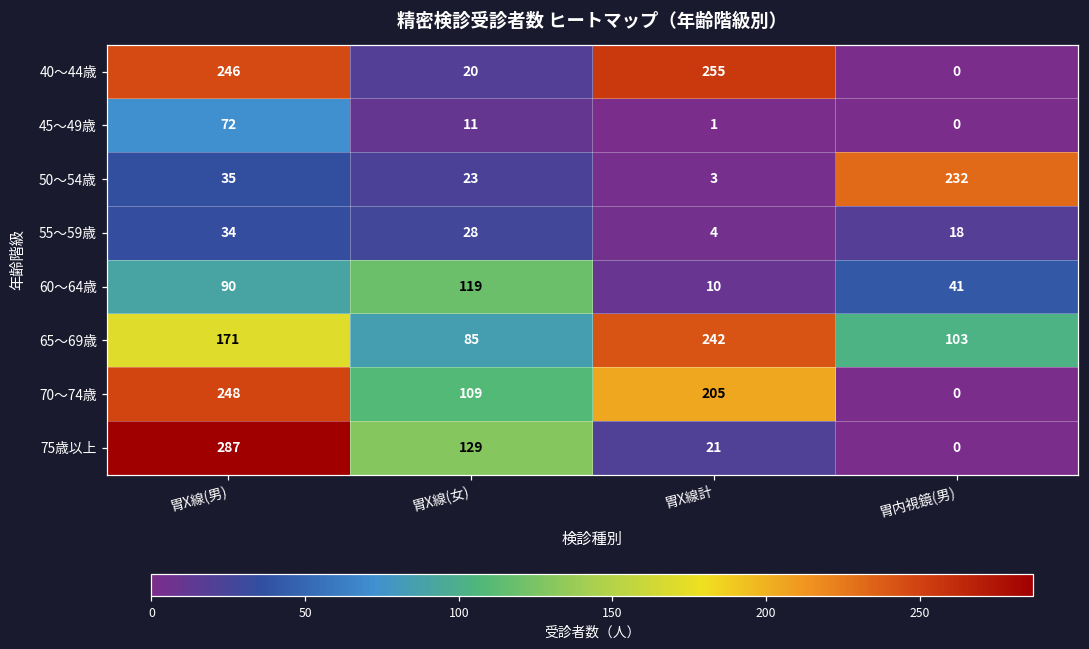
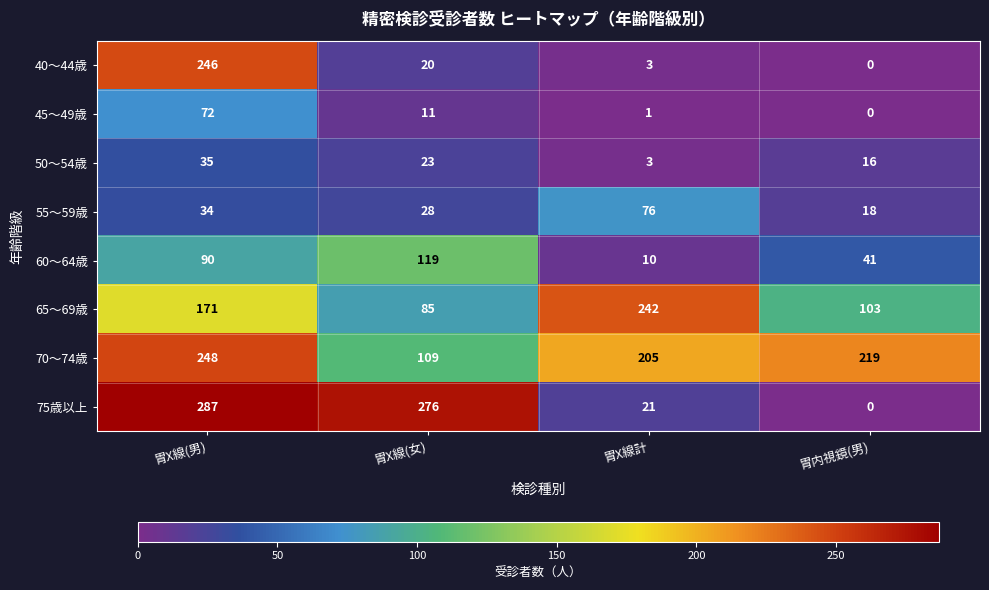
  {
    "40～44歳": {
      "胃X線(男)": 246,
      "胃X線(女)": 20,
-     "胃X線計": 255,
+     "胃X線計": 3,
      "胃内視鏡(男)": 0
    },
    "45～49歳": {
      "胃X線(男)": 72,
      "胃X線(女)": 11,
      "胃X線計": 1,
      "胃内視鏡(男)": 0
    },
    "50～54歳": {
      "胃X線(男)": 35,
      "胃X線(女)": 23,
      "胃X線計": 3,
-     "胃内視鏡(男)": 232
+     "胃内視鏡(男)": 16
    },
    "55～59歳": {
      "胃X線(男)": 34,
      "胃X線(女)": 28,
-     "胃X線計": 4,
+     "胃X線計": 76,
      "胃内視鏡(男)": 18
    },
    "60～64歳": {
      "胃X線(男)": 90,
      "胃X線(女)": 119,
      "胃X線計": 10,
      "胃内視鏡(男)": 41
    },
    "65～69歳": {
      "胃X線(男)": 171,
      "胃X線(女)": 85,
      "胃X線計": 242,
      "胃内視鏡(男)": 103
    },
    "70～74歳": {
      "胃X線(男)": 248,
      "胃X線(女)": 109,
      "胃X線計": 205,
-     "胃内視鏡(男)": 0
+     "胃内視鏡(男)": 219
    },
    "75歳以上": {
      "胃X線(男)": 287,
-     "胃X線(女)": 129,
+     "胃X線(女)": 276,
      "胃X線計": 21,
      "胃内視鏡(男)": 0
    }
  }
